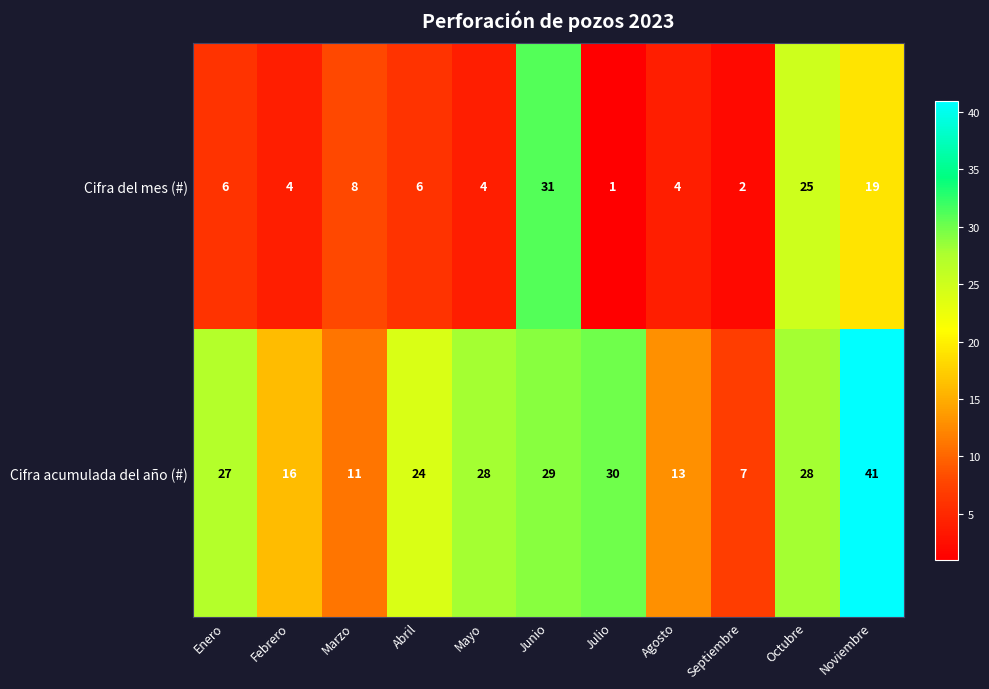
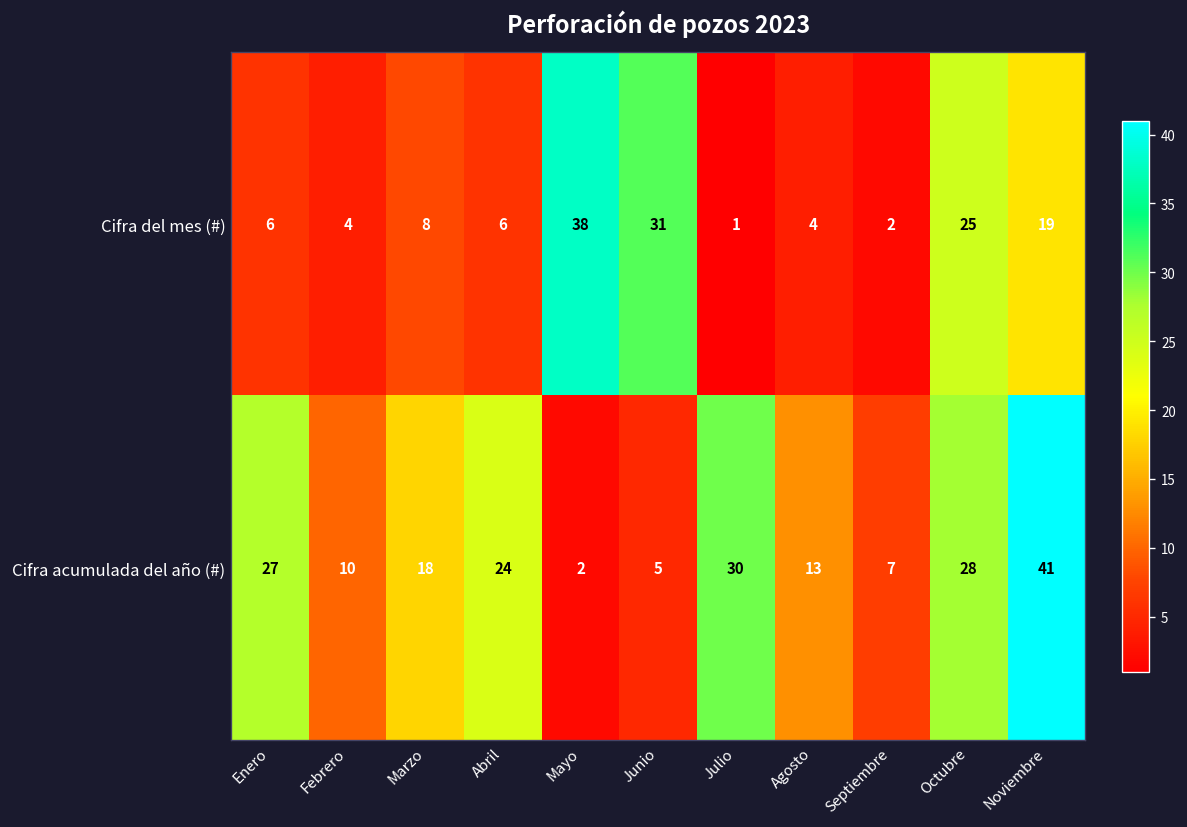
  {
    "Cifra del mes (#)": {
      "Enero": 6,
      "Febrero": 4,
      "Marzo": 8,
      "Abril": 6,
-     "Mayo": 4,
+     "Mayo": 38,
      "Junio": 31,
      "Julio": 1,
      "Agosto": 4,
      "Septiembre": 2,
      "Octubre": 25,
      "Noviembre": 19
    },
    "Cifra acumulada del año (#)": {
      "Enero": 27,
-     "Febrero": 16,
-     "Marzo": 11,
+     "Febrero": 10,
+     "Marzo": 18,
      "Abril": 24,
-     "Mayo": 28,
-     "Junio": 29,
+     "Mayo": 2,
+     "Junio": 5,
      "Julio": 30,
      "Agosto": 13,
      "Septiembre": 7,
      "Octubre": 28,
      "Noviembre": 41
    }
  }
